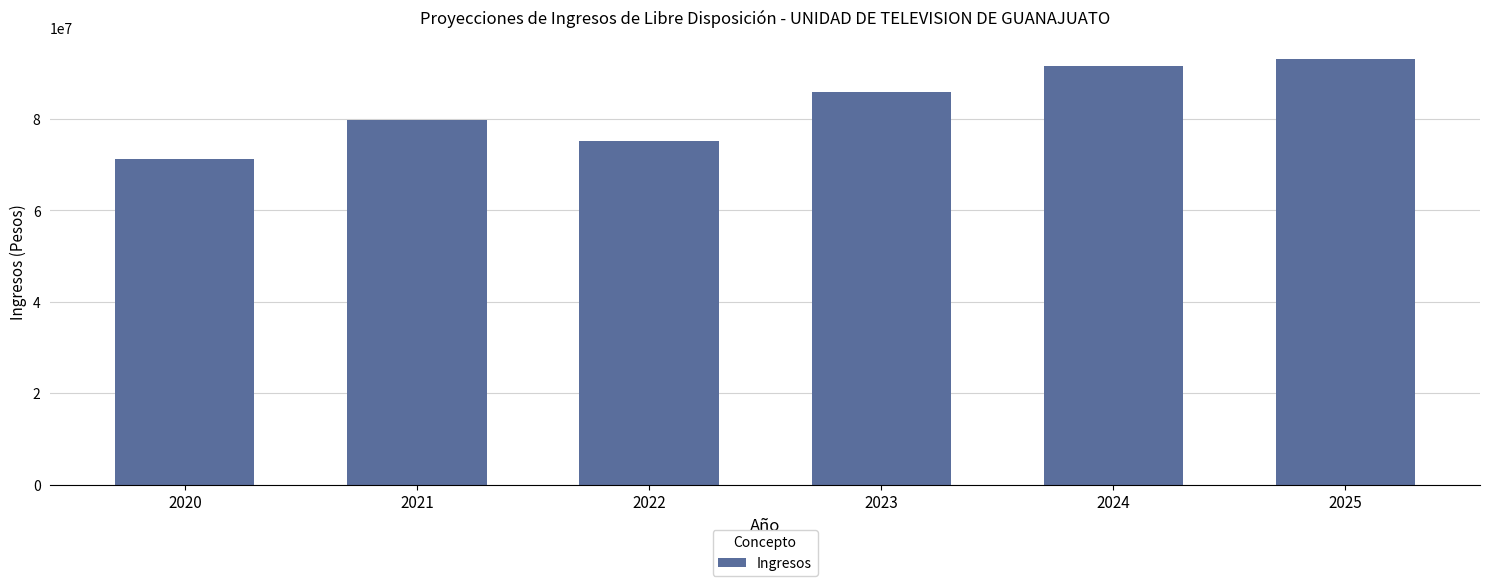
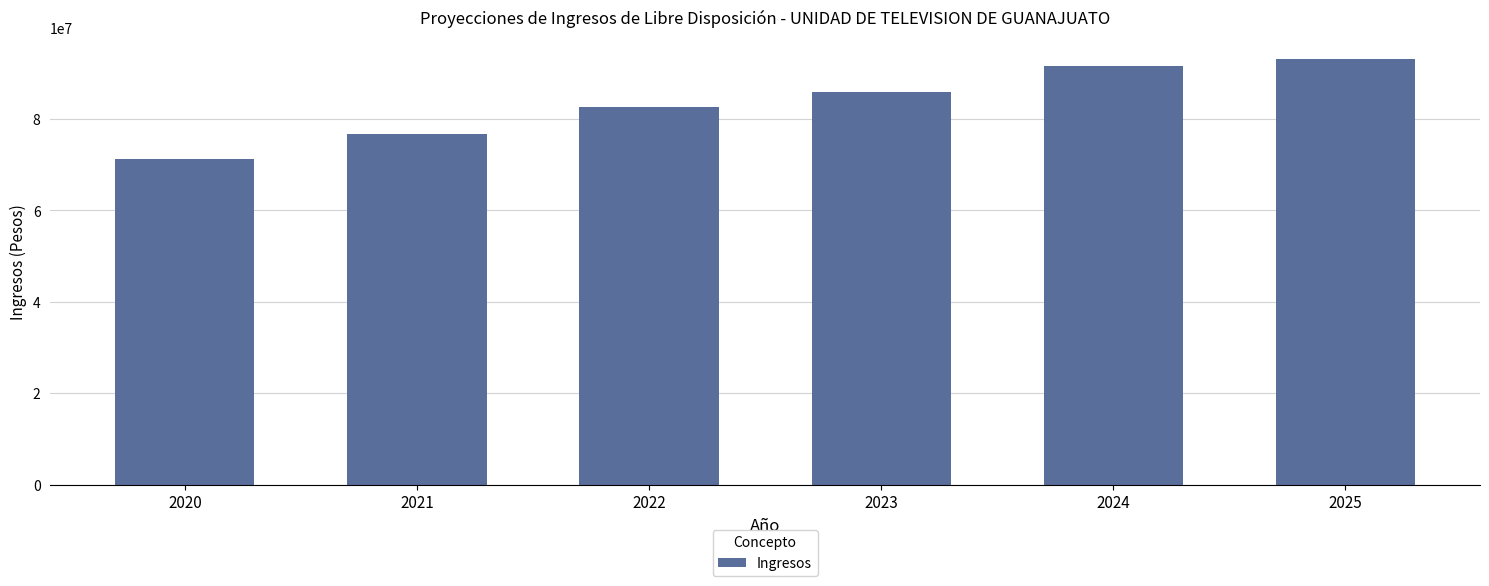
  {
    "2020": 71000000,
-   "2021": 80000000,
-   "2022": 75000000,
+   "2021": 77000000,
+   "2022": 83000000,
    "2023": 86000000,
    "2024": 92000000,
    "2025": 93000000
  }
